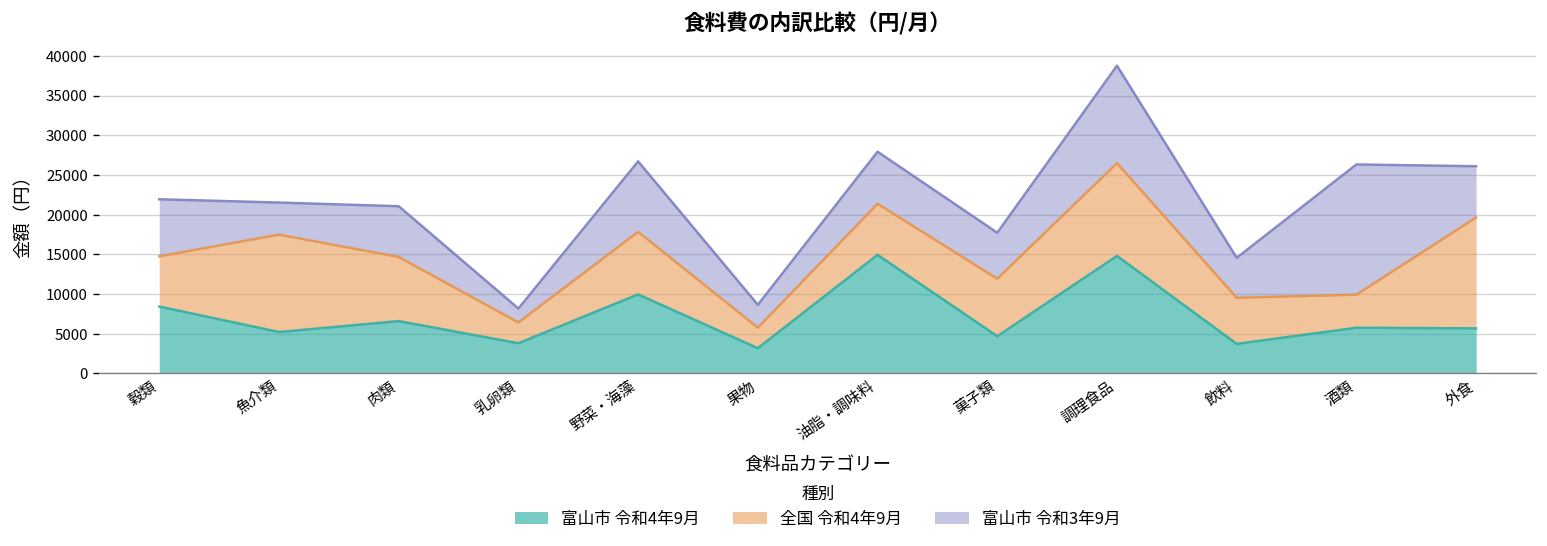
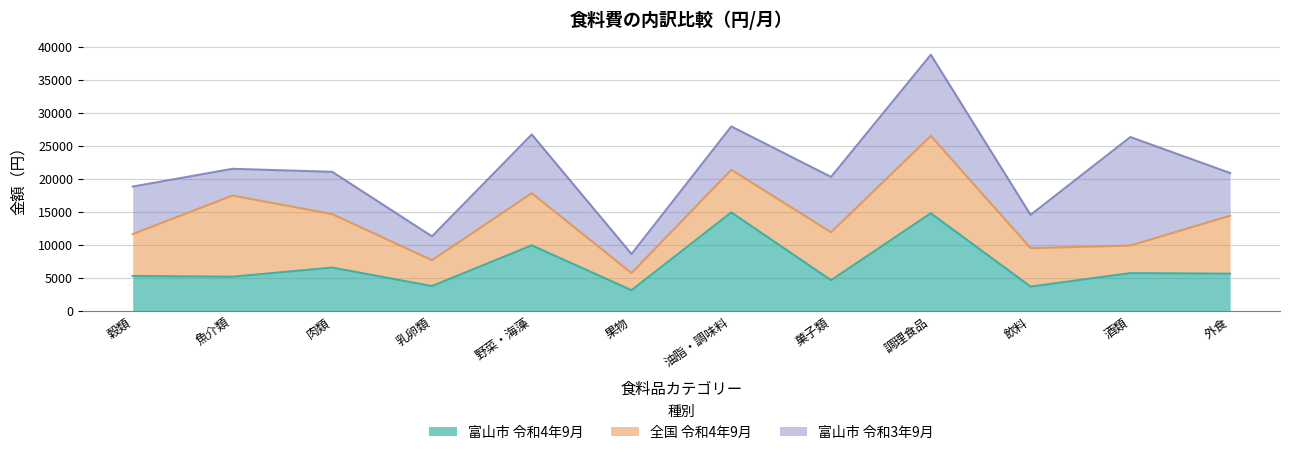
  {
    "富山市 令和4年9月": {
-     "穀類": 8000,
+     "穀類": 5000,
      "魚介類": 5000,
      "肉類": 7000,
      "乳卵類": 4000,
      "野菜・海藻": 10000,
      "果物": 3000,
      "油脂・調味料": 15000,
      "菓子類": 5000,
      "調理食品": 15000,
      "飲料": 4000,
      "酒類": 6000,
      "外食": 6000
    },
    "全国 令和4年9月": {
      "穀類": 6000,
      "魚介類": 12000,
      "肉類": 8000,
-     "乳卵類": 3000,
+     "乳卵類": 4000,
      "野菜・海藻": 8000,
      "果物": 3000,
      "油脂・調味料": 6000,
      "菓子類": 7000,
      "調理食品": 12000,
      "飲料": 6000,
      "酒類": 4000,
-     "外食": 14000
+     "外食": 9000
    },
    "富山市 令和3年9月": {
      "穀類": 7000,
      "魚介類": 4000,
      "肉類": 6000,
-     "乳卵類": 2000,
+     "乳卵類": 4000,
      "野菜・海藻": 9000,
      "果物": 3000,
      "油脂・調味料": 7000,
-     "菓子類": 6000,
+     "菓子類": 8000,
      "調理食品": 12000,
      "飲料": 5000,
      "酒類": 16000,
      "外食": 6000
    }
  }
